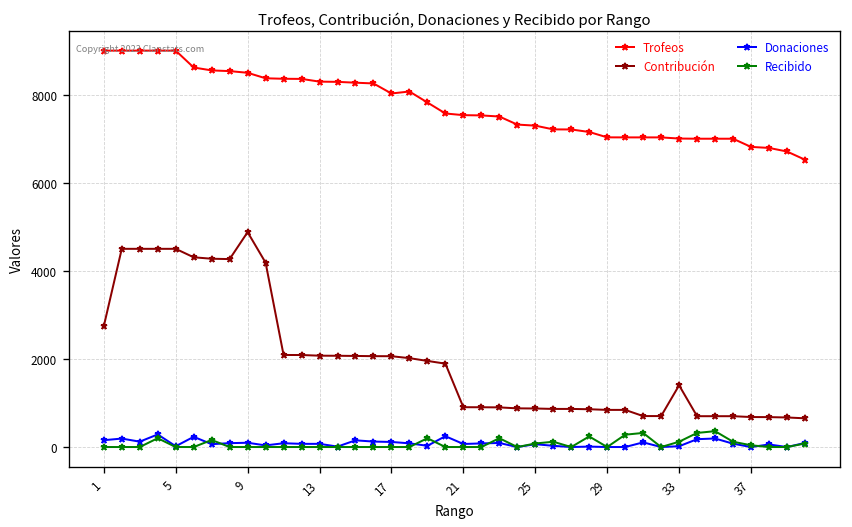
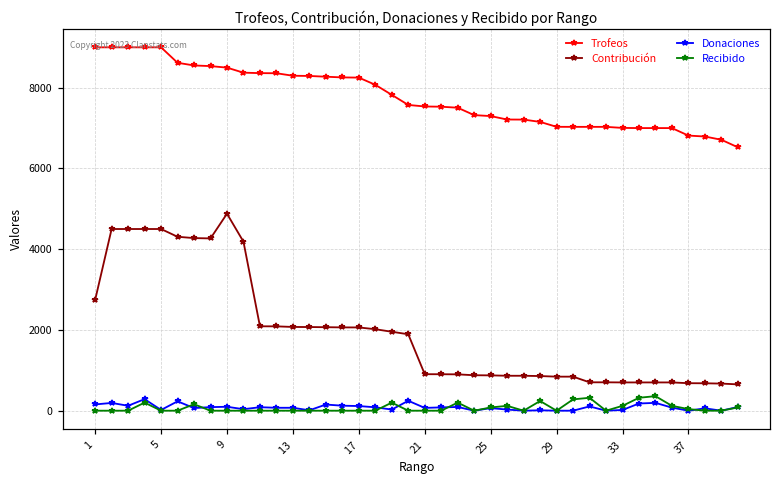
  {
    "Trofeos": {
      "9": 8500,
      "13": 8300,
-     "17": 8000,
+     "17": 8300,
      "21": 7500,
      "25": 7300,
      "29": 7000,
      "33": 7000,
      "37": 6800
    },
    "Contribución": {
      "1": 2700,
      "5": 4500,
      "9": 4900,
      "13": 2100,
      "17": 2100,
      "21": 900,
      "25": 900,
      "29": 800,
-     "33": 1400,
+     "33": 700,
      "37": 700
    },
    "Donaciones": {
      "1": 200,
      "9": 100,
      "13": 100,
      "17": 100,
      "21": 100,
      "33": 0
    },
    "Recibido": {
      "1": 0,
      "9": 0,
      "13": 0,
      "17": 0,
      "21": 0,
      "33": 100
    }
  }
